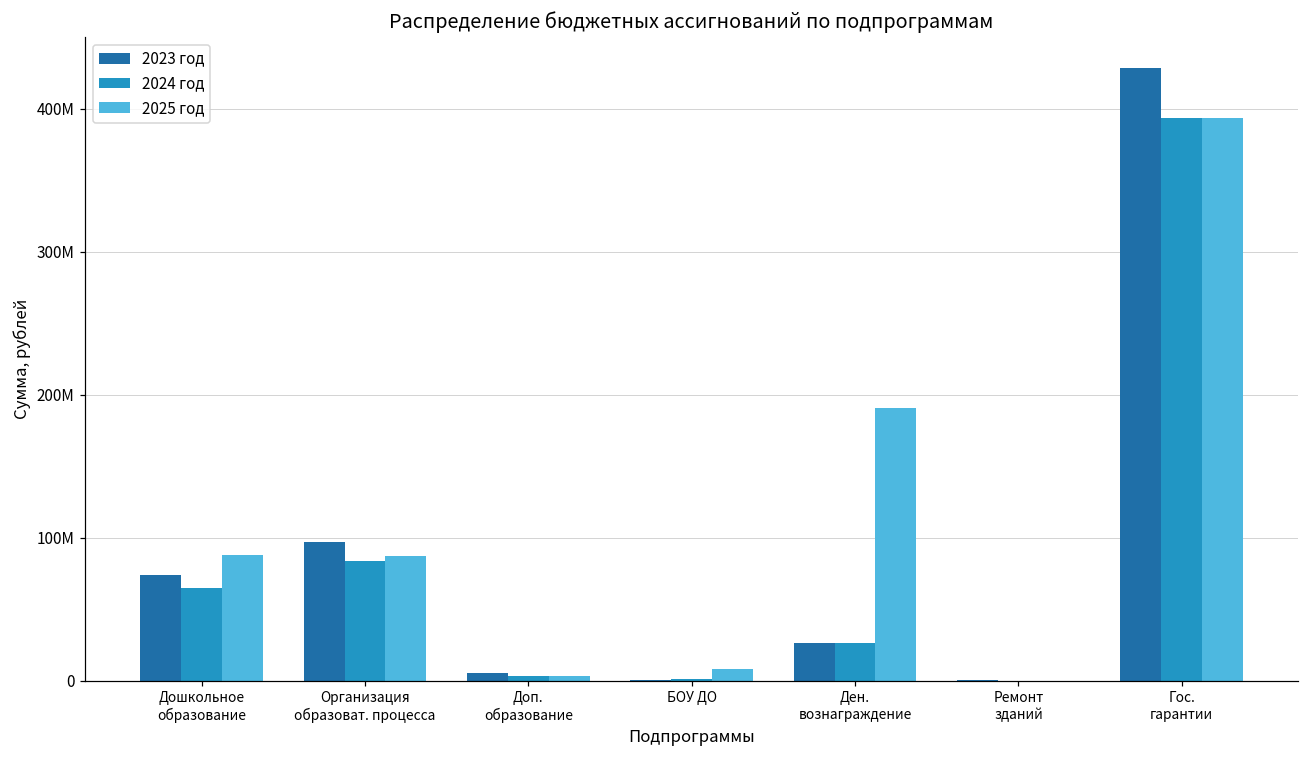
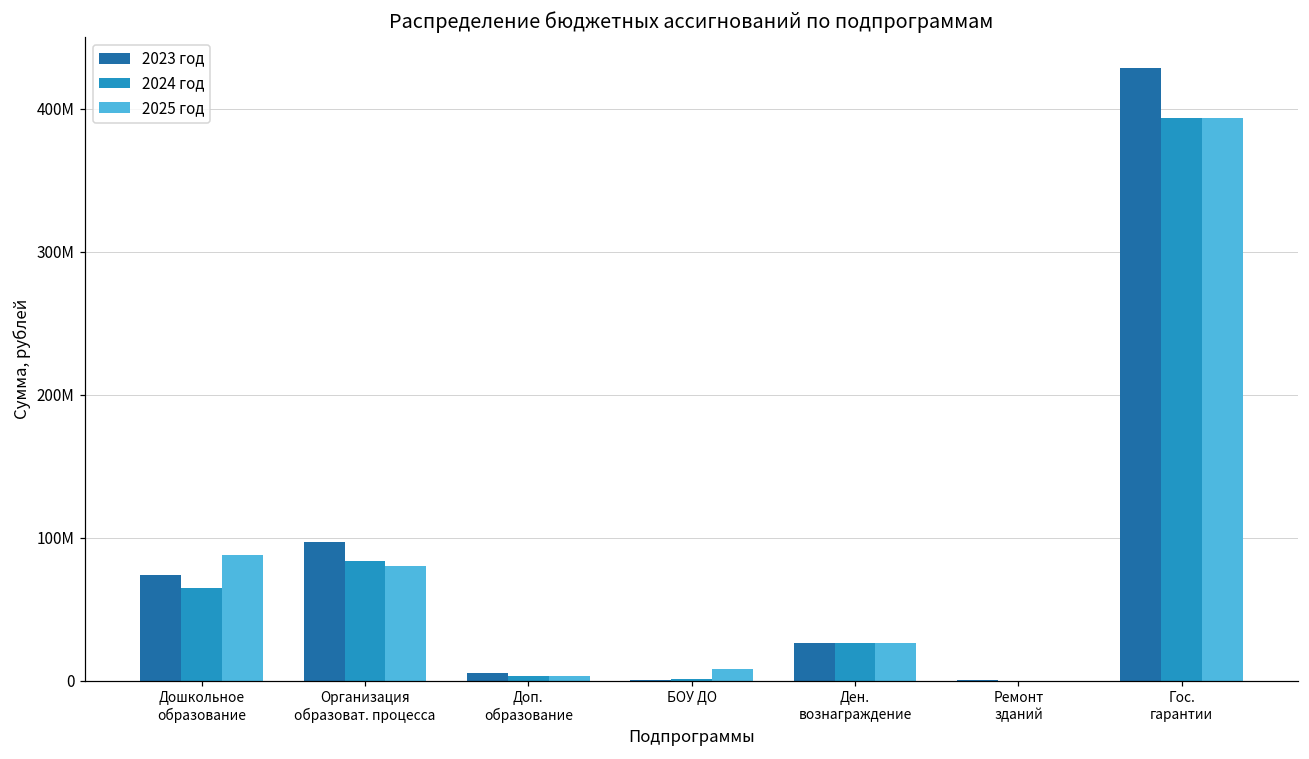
  {
    "2025 год": {
      "Дошкольное образование": 88000000,
-     "Организация образоват. процесса": 87000000,
+     "Организация образоват. процесса": 81000000,
      "Доп. образование": 3000000,
      "БОУ ДО": 8000000,
-     "Ден. вознаграждение": 191000000,
+     "Ден. вознаграждение": 27000000,
      "Ремонт зданий": 0,
      "Гос. гарантии": 394000000
    }
  }
